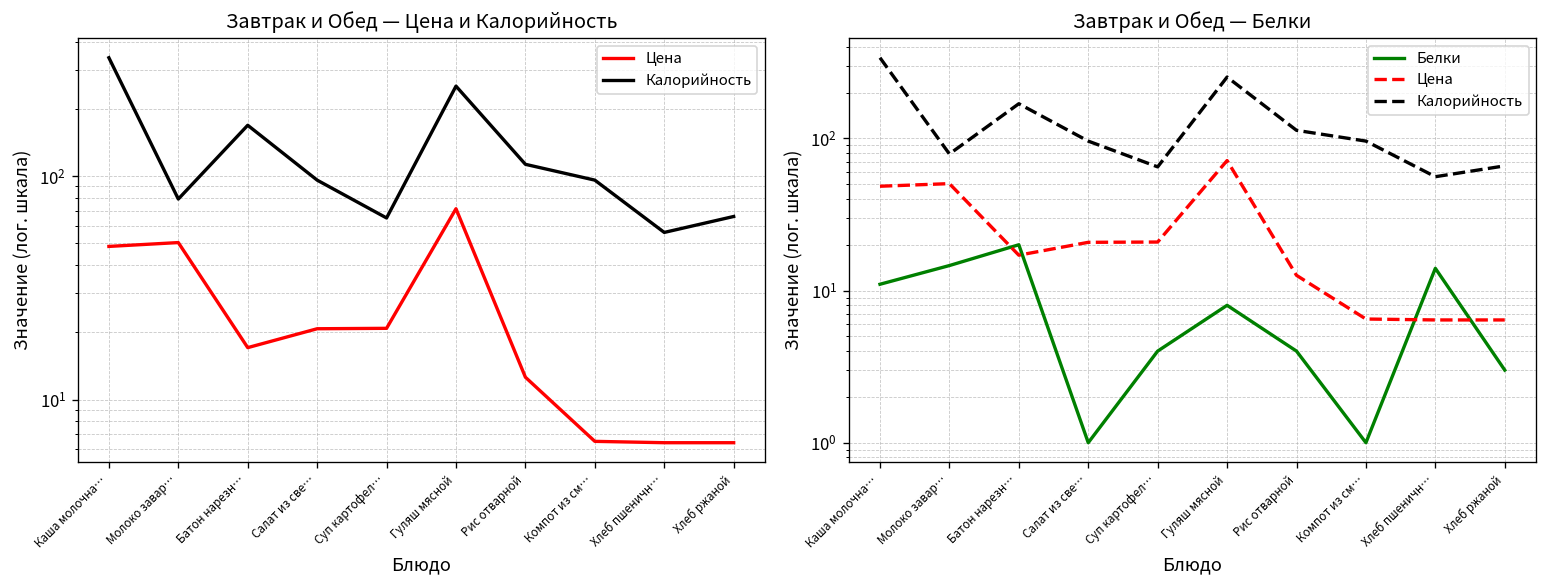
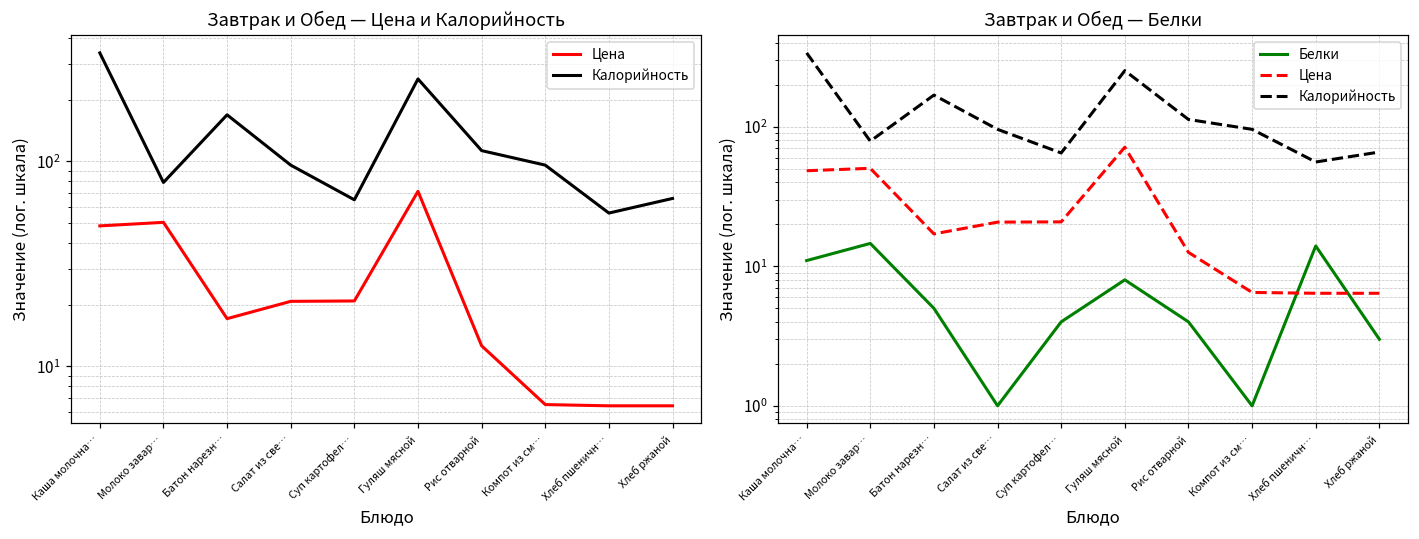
  {
    "Завтрак и Обед — Цена и Калорийность": {
      "Цена": {
        "Каша молочна…": 48,
        "Молоко завар…": 50,
        "Батон нарезн…": 17,
        "Салат из све…": 21,
        "Суп картофел…": 21,
        "Гуляш мясной": 72,
        "Рис отварной": 13,
        "Компот из см…": 6.5,
        "Хлеб пшеничн…": 6.4,
        "Хлеб ржаной": 6.4
      },
      "Калорийность": {
        "Каша молочна…": 340,
        "Молоко завар…": 79,
        "Батон нарезн…": 170,
        "Салат из све…": 100,
        "Суп картофел…": 65,
        "Гуляш мясной": 250,
        "Рис отварной": 110,
        "Компот из см…": 100,
        "Хлеб пшеничн…": 56,
        "Хлеб ржаной": 66
      }
    },
    "Завтрак и Обед — Белки": {
      "Белки": {
        "Каша молочна…": 11,
        "Молоко завар…": 15,
-       "Батон нарезн…": 20,
+       "Батон нарезн…": 5,
        "Салат из све…": 1,
        "Суп картофел…": 4,
        "Гуляш мясной": 8,
        "Рис отварной": 4,
        "Компот из см…": 1,
        "Хлеб пшеничн…": 14,
        "Хлеб ржаной": 3
      },
      "Цена": {
        "Каша молочна…": 48,
        "Молоко завар…": 50,
        "Батон нарезн…": 17,
        "Салат из све…": 21,
        "Суп картофел…": 21,
        "Гуляш мясной": 70,
        "Рис отварной": 13,
        "Компот из см…": 7,
        "Хлеб пшеничн…": 6,
        "Хлеб ржаной": 6
      },
      "Калорийность": {
        "Каша молочна…": 340,
        "Молоко завар…": 80,
        "Батон нарезн…": 170,
        "Салат из све…": 100,
        "Суп картофел…": 70,
        "Гуляш мясной": 250,
        "Рис отварной": 110,
        "Компот из см…": 100,
        "Хлеб пшеничн…": 60,
        "Хлеб ржаной": 70
      }
    }
  }
